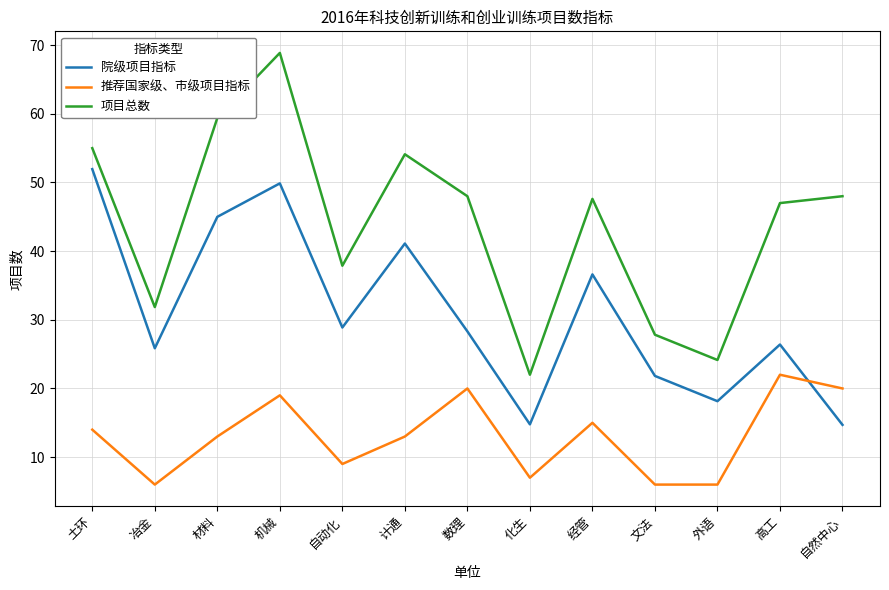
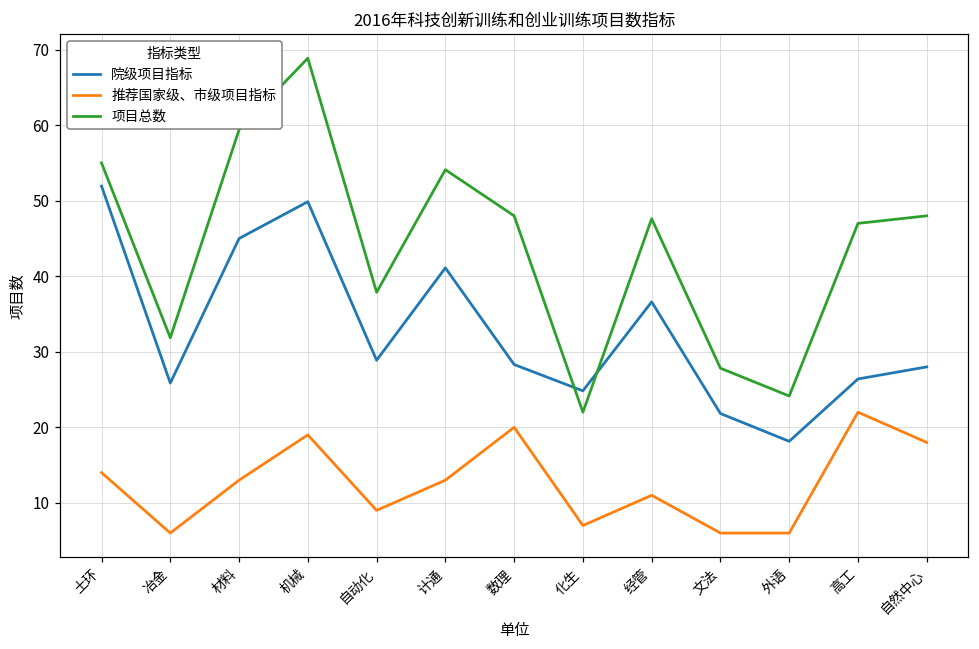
  {
    "院级项目指标": {
      "土环": 52,
      "冶金": 26,
      "材料": 45,
      "机械": 50,
      "自动化": 29,
      "计通": 41,
      "数理": 28,
-     "化生": 15,
+     "化生": 25,
      "经管": 37,
      "文法": 22,
      "外语": 18,
      "高工": 26,
-     "自然中心": 15
+     "自然中心": 28
    },
    "推荐国家级、市级项目指标": {
      "土环": 14,
      "冶金": 6,
      "材料": 13,
      "机械": 19,
      "自动化": 9,
      "计通": 13,
      "数理": 20,
      "化生": 7,
-     "经管": 15,
+     "经管": 11,
      "文法": 6,
      "外语": 6,
      "高工": 22,
-     "自然中心": 20
+     "自然中心": 18
    },
    "项目总数": {
      "土环": 55,
      "冶金": 32,
      "机械": 69,
      "自动化": 38,
      "计通": 54,
      "数理": 48,
      "化生": 22,
      "经管": 48,
      "文法": 28,
      "外语": 24,
      "高工": 47,
      "自然中心": 48
    }
  }
